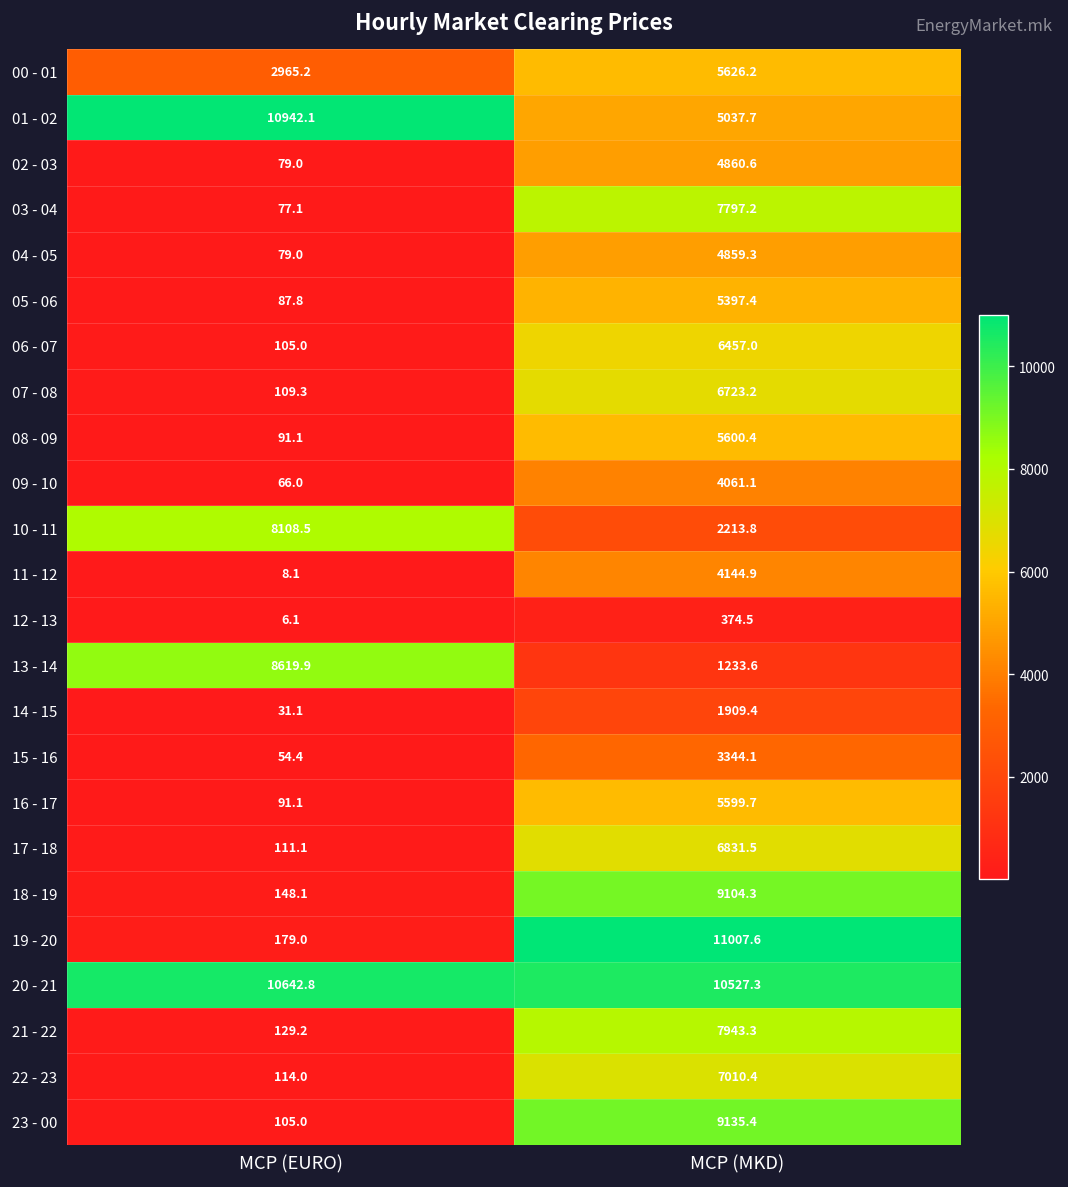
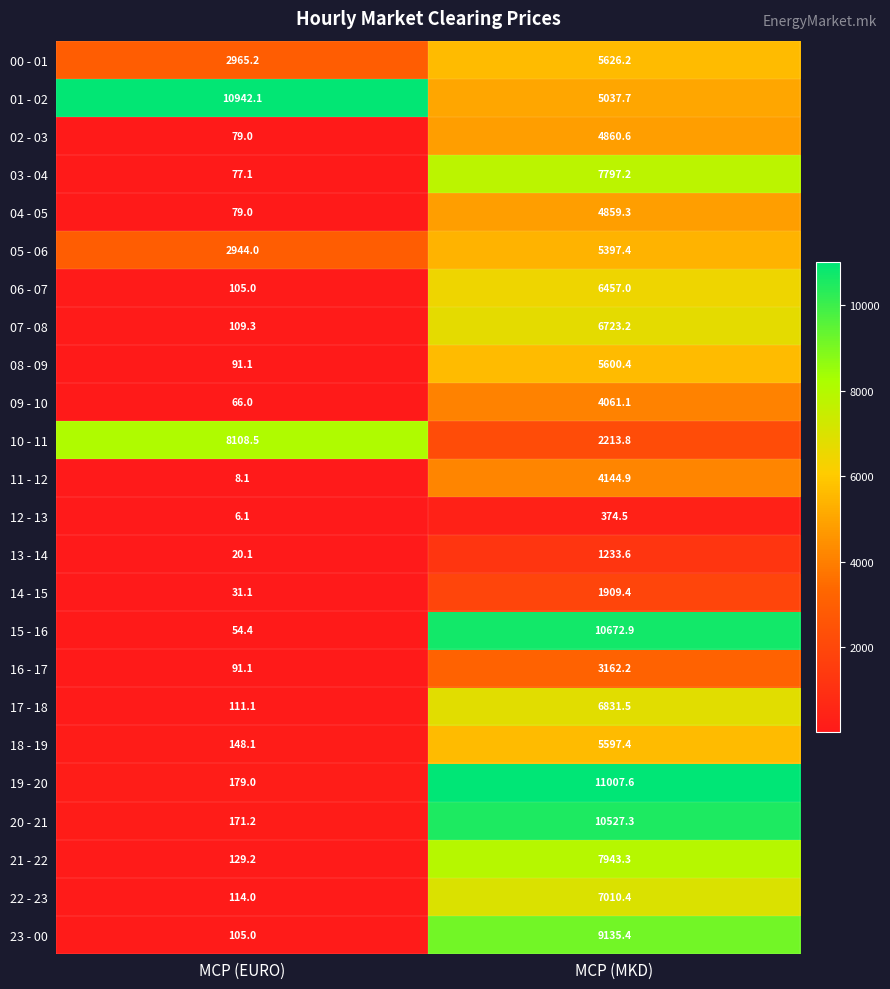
  {
    "00 - 01": {
      "MCP (EURO)": 2965.2,
      "MCP (MKD)": 5626.2
    },
    "01 - 02": {
      "MCP (EURO)": 10942.1,
      "MCP (MKD)": 5037.7
    },
    "02 - 03": {
      "MCP (EURO)": 79.0,
      "MCP (MKD)": 4860.6
    },
    "03 - 04": {
      "MCP (EURO)": 77.1,
      "MCP (MKD)": 7797.2
    },
    "04 - 05": {
      "MCP (EURO)": 79.0,
      "MCP (MKD)": 4859.3
    },
    "05 - 06": {
-     "MCP (EURO)": 87.8,
+     "MCP (EURO)": 2944.0,
      "MCP (MKD)": 5397.4
    },
    "06 - 07": {
      "MCP (EURO)": 105.0,
      "MCP (MKD)": 6457.0
    },
    "07 - 08": {
      "MCP (EURO)": 109.3,
      "MCP (MKD)": 6723.2
    },
    "08 - 09": {
      "MCP (EURO)": 91.1,
      "MCP (MKD)": 5600.4
    },
    "09 - 10": {
      "MCP (EURO)": 66.0,
      "MCP (MKD)": 4061.1
    },
    "10 - 11": {
      "MCP (EURO)": 8108.5,
      "MCP (MKD)": 2213.8
    },
    "11 - 12": {
      "MCP (EURO)": 8.1,
      "MCP (MKD)": 4144.9
    },
    "12 - 13": {
      "MCP (EURO)": 6.1,
      "MCP (MKD)": 374.5
    },
    "13 - 14": {
-     "MCP (EURO)": 8619.9,
+     "MCP (EURO)": 20.1,
      "MCP (MKD)": 1233.6
    },
    "14 - 15": {
      "MCP (EURO)": 31.1,
      "MCP (MKD)": 1909.4
    },
    "15 - 16": {
      "MCP (EURO)": 54.4,
-     "MCP (MKD)": 3344.1
+     "MCP (MKD)": 10672.9
    },
    "16 - 17": {
      "MCP (EURO)": 91.1,
-     "MCP (MKD)": 5599.7
+     "MCP (MKD)": 3162.2
    },
    "17 - 18": {
      "MCP (EURO)": 111.1,
      "MCP (MKD)": 6831.5
    },
    "18 - 19": {
      "MCP (EURO)": 148.1,
-     "MCP (MKD)": 9104.3
+     "MCP (MKD)": 5597.4
    },
    "19 - 20": {
      "MCP (EURO)": 179.0,
      "MCP (MKD)": 11007.6
    },
    "20 - 21": {
-     "MCP (EURO)": 10642.8,
+     "MCP (EURO)": 171.2,
      "MCP (MKD)": 10527.3
    },
    "21 - 22": {
      "MCP (EURO)": 129.2,
      "MCP (MKD)": 7943.3
    },
    "22 - 23": {
      "MCP (EURO)": 114.0,
      "MCP (MKD)": 7010.4
    },
    "23 - 00": {
      "MCP (EURO)": 105.0,
      "MCP (MKD)": 9135.4
    }
  }
